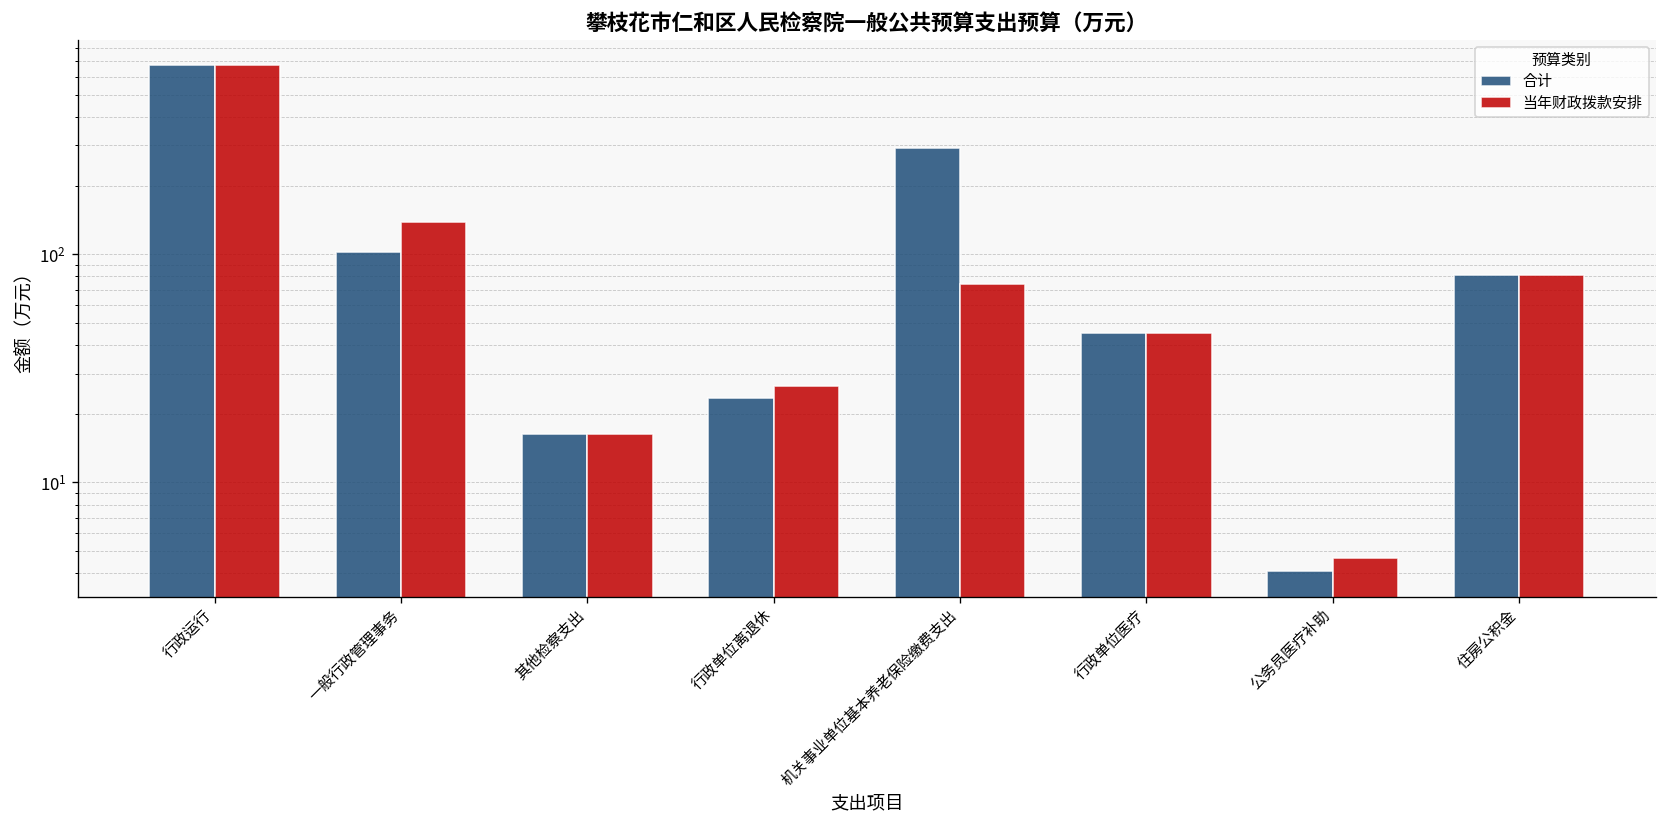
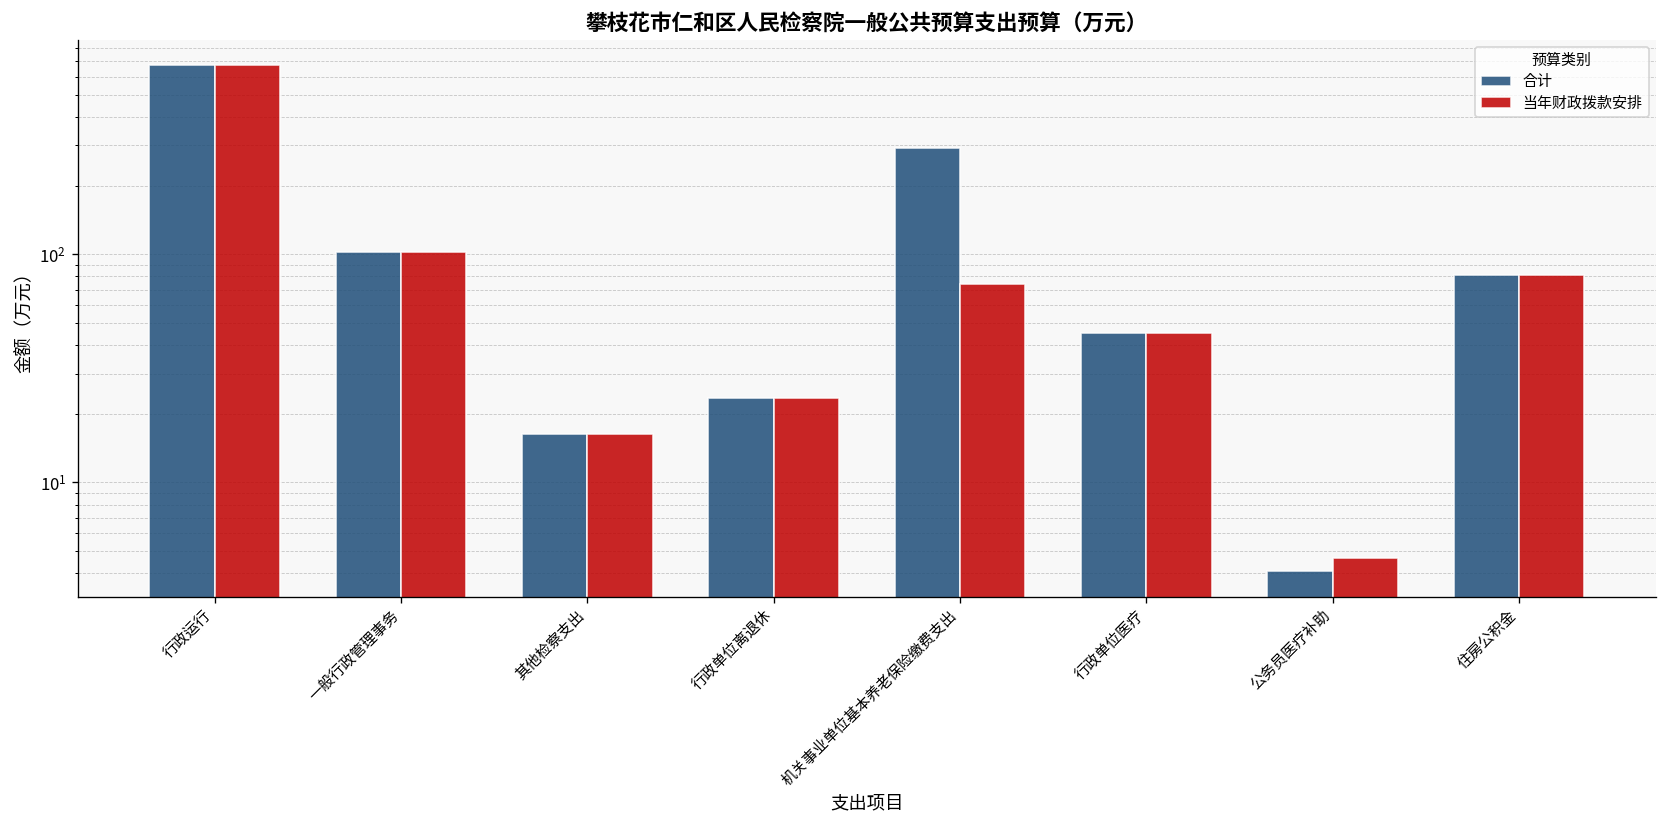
  {
    "合计": {
      "行政运行": 670,
      "一般行政管理事务": 100,
      "其他检察支出": 16,
      "行政单位离退休": 23,
      "机关事业单位基本养老保险缴费支出": 290,
      "行政单位医疗": 45,
      "公务员医疗补助": 4,
      "住房公积金": 81
    },
    "当年财政拨款安排": {
      "行政运行": 670,
-     "一般行政管理事务": 140,
+     "一般行政管理事务": 100,
      "其他检察支出": 16,
-     "行政单位离退休": 26,
+     "行政单位离退休": 23,
      "机关事业单位基本养老保险缴费支出": 74,
      "行政单位医疗": 45,
      "公务员医疗补助": 4.7,
      "住房公积金": 81
    }
  }
